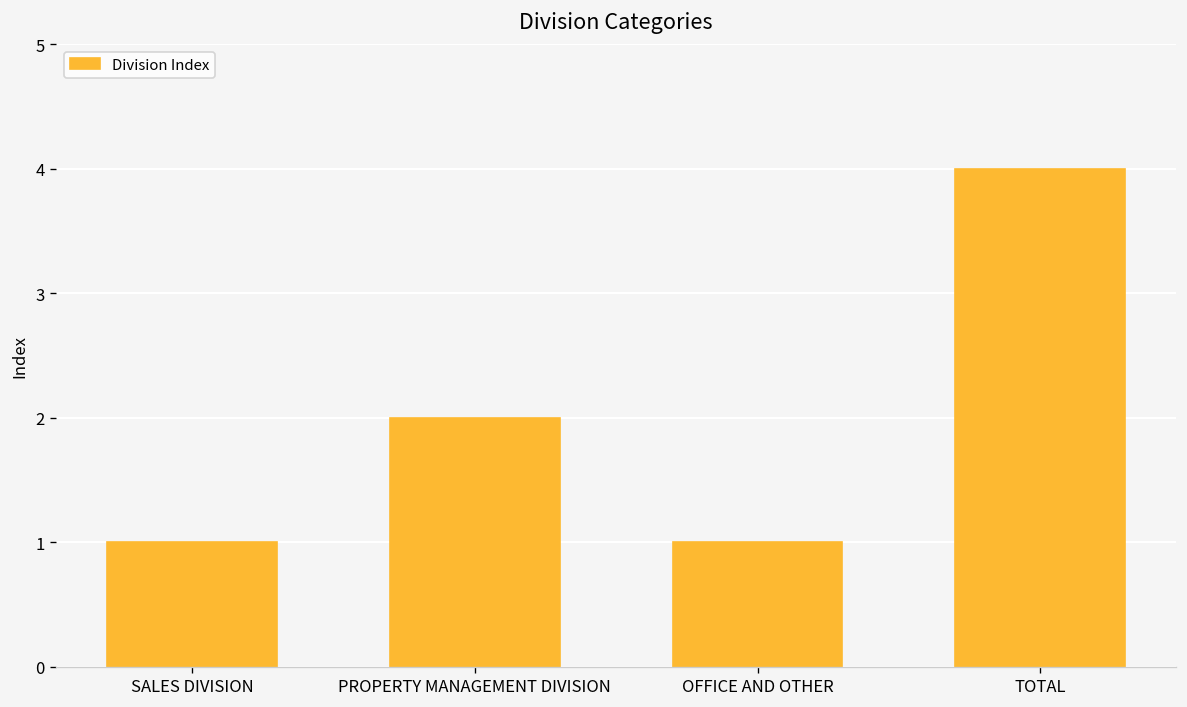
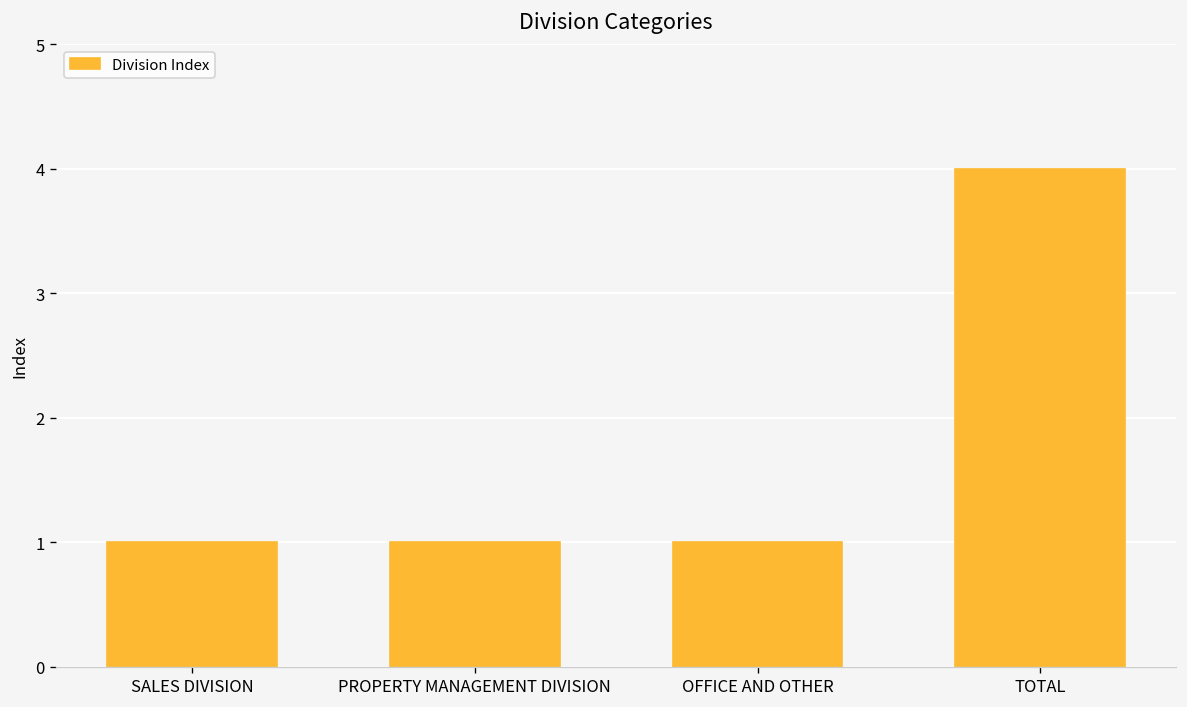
  {
    "SALES DIVISION": 1,
-   "PROPERTY MANAGEMENT DIVISION": 2,
+   "PROPERTY MANAGEMENT DIVISION": 1,
    "OFFICE AND OTHER": 1,
    "TOTAL": 4
  }
